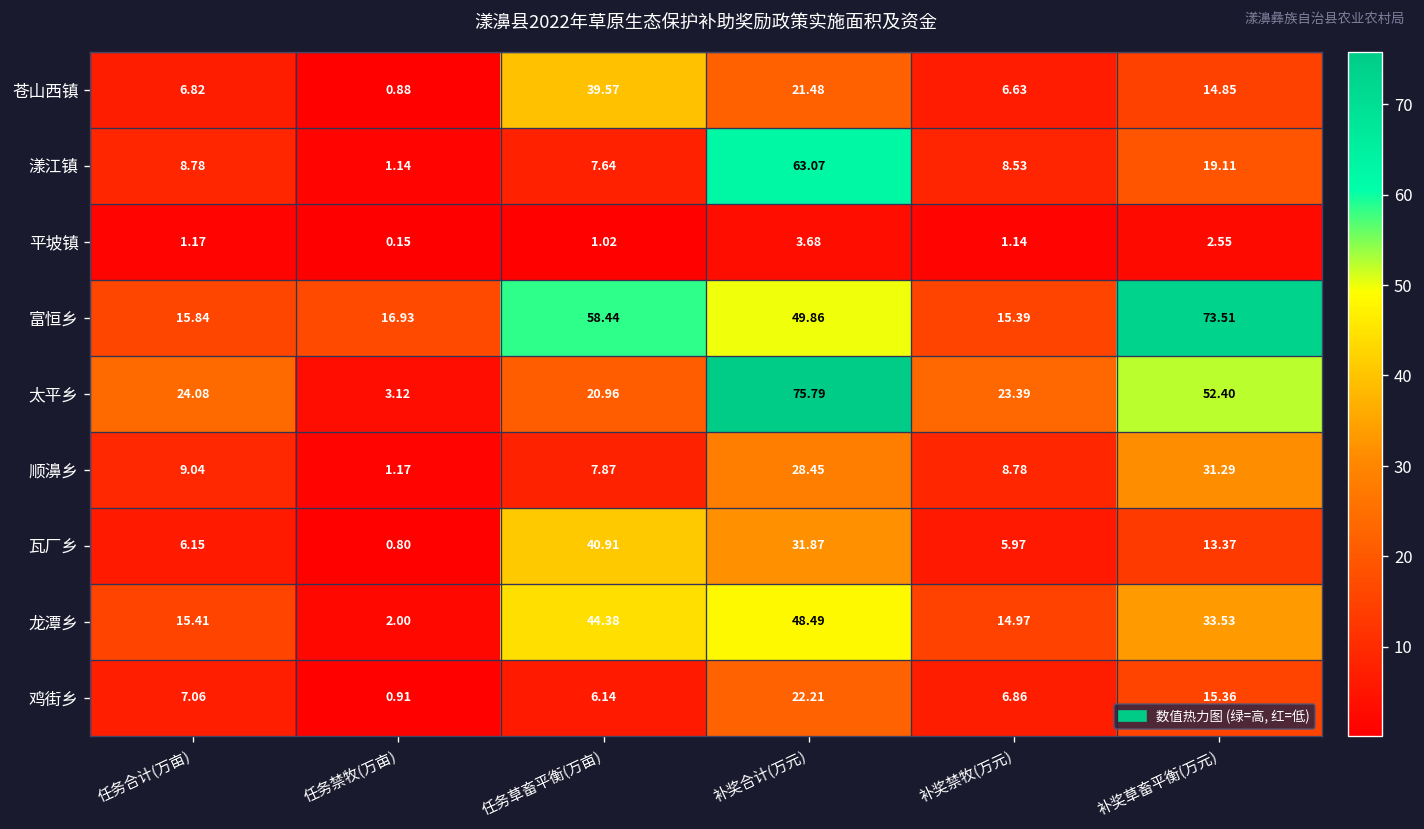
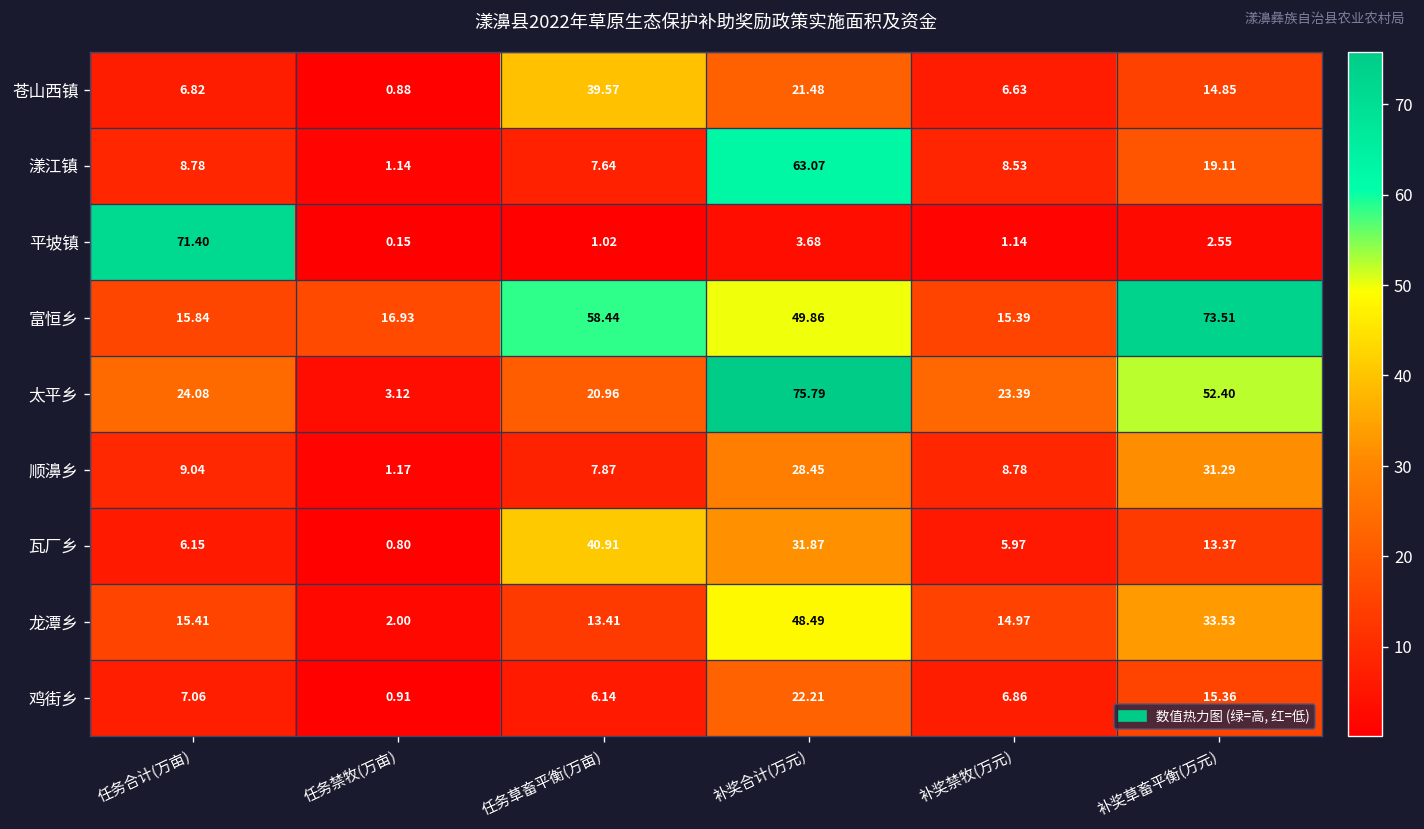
  {
    "苍山西镇": {
      "任务合计(万亩)": 6.82,
      "任务禁牧(万亩)": 0.88,
      "任务草畜平衡(万亩)": 39.57,
      "补奖合计(万元)": 21.48,
      "补奖禁牧(万元)": 6.63,
      "补奖草畜平衡(万元)": 14.85
    },
    "漾江镇": {
      "任务合计(万亩)": 8.78,
      "任务禁牧(万亩)": 1.14,
      "任务草畜平衡(万亩)": 7.64,
      "补奖合计(万元)": 63.07,
      "补奖禁牧(万元)": 8.53,
      "补奖草畜平衡(万元)": 19.11
    },
    "平坡镇": {
-     "任务合计(万亩)": 1.17,
+     "任务合计(万亩)": 71.40,
      "任务禁牧(万亩)": 0.15,
      "任务草畜平衡(万亩)": 1.02,
      "补奖合计(万元)": 3.68,
      "补奖禁牧(万元)": 1.14,
      "补奖草畜平衡(万元)": 2.55
    },
    "富恒乡": {
      "任务合计(万亩)": 15.84,
      "任务禁牧(万亩)": 16.93,
      "任务草畜平衡(万亩)": 58.44,
      "补奖合计(万元)": 49.86,
      "补奖禁牧(万元)": 15.39,
      "补奖草畜平衡(万元)": 73.51
    },
    "太平乡": {
      "任务合计(万亩)": 24.08,
      "任务禁牧(万亩)": 3.12,
      "任务草畜平衡(万亩)": 20.96,
      "补奖合计(万元)": 75.79,
      "补奖禁牧(万元)": 23.39,
      "补奖草畜平衡(万元)": 52.40
    },
    "顺濞乡": {
      "任务合计(万亩)": 9.04,
      "任务禁牧(万亩)": 1.17,
      "任务草畜平衡(万亩)": 7.87,
      "补奖合计(万元)": 28.45,
      "补奖禁牧(万元)": 8.78,
      "补奖草畜平衡(万元)": 31.29
    },
    "瓦厂乡": {
      "任务合计(万亩)": 6.15,
      "任务禁牧(万亩)": 0.80,
      "任务草畜平衡(万亩)": 40.91,
      "补奖合计(万元)": 31.87,
      "补奖禁牧(万元)": 5.97,
      "补奖草畜平衡(万元)": 13.37
    },
    "龙潭乡": {
      "任务合计(万亩)": 15.41,
      "任务禁牧(万亩)": 2.00,
-     "任务草畜平衡(万亩)": 44.38,
+     "任务草畜平衡(万亩)": 13.41,
      "补奖合计(万元)": 48.49,
      "补奖禁牧(万元)": 14.97,
      "补奖草畜平衡(万元)": 33.53
    },
    "鸡街乡": {
      "任务合计(万亩)": 7.06,
      "任务禁牧(万亩)": 0.91,
      "任务草畜平衡(万亩)": 6.14,
      "补奖合计(万元)": 22.21,
      "补奖禁牧(万元)": 6.86,
      "补奖草畜平衡(万元)": 15.36
    }
  }
